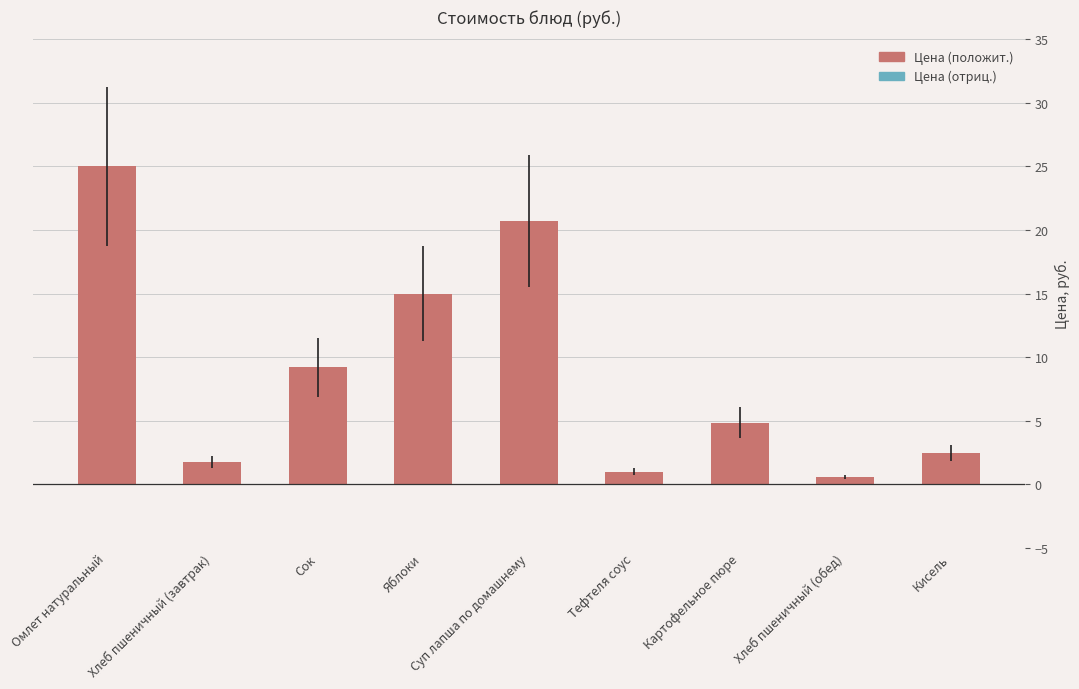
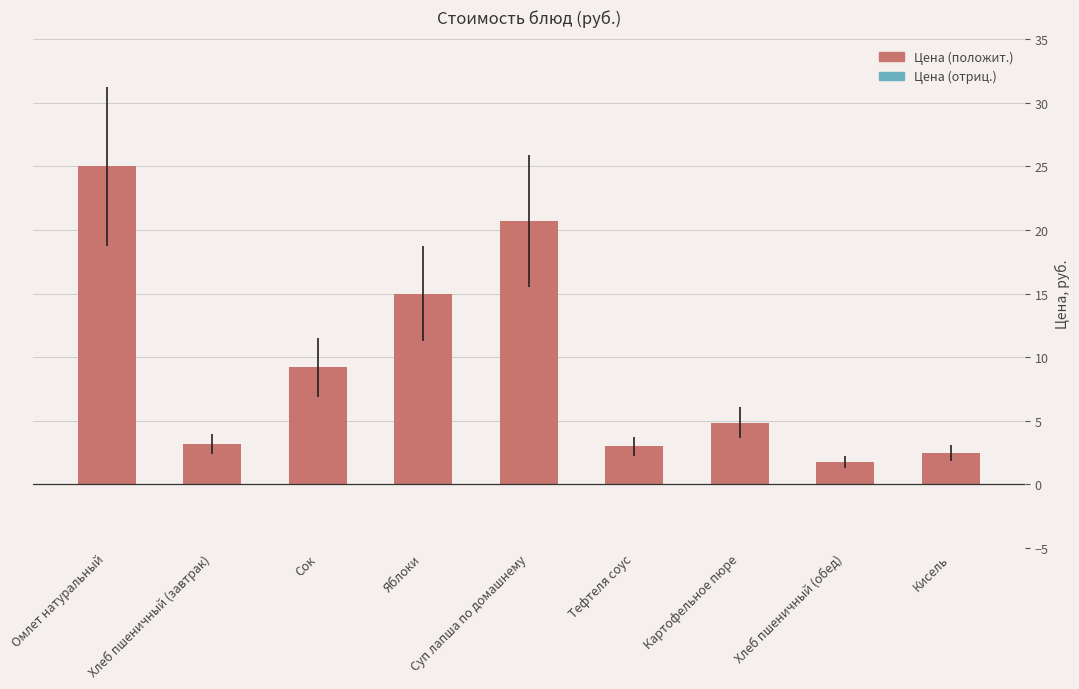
  {
    "Омлет натуральный": 25.0,
-   "Хлеб пшеничный (завтрак)": 1.8,
+   "Хлеб пшеничный (завтрак)": 3.2,
    "Сок": 9.2,
    "Яблоки": 15.0,
    "Суп лапша по домашнему": 20.7,
-   "Тефтеля соус": 1,
+   "Тефтеля соус": 3,
    "Картофельное пюре": 4.8,
-   "Хлеб пшеничный (обед)": 0.6,
+   "Хлеб пшеничный (обед)": 1.8,
    "Кисель": 2.5
  }
